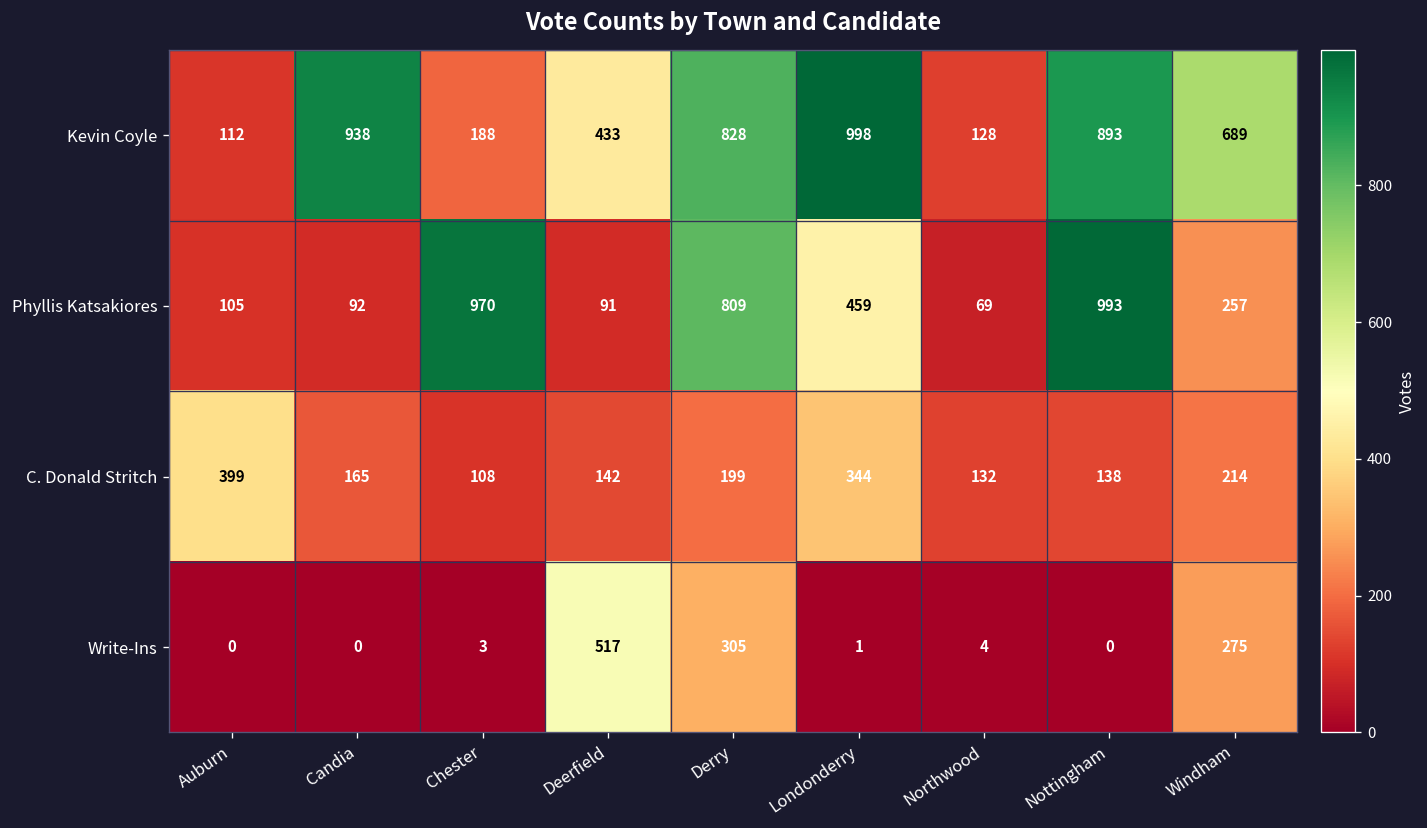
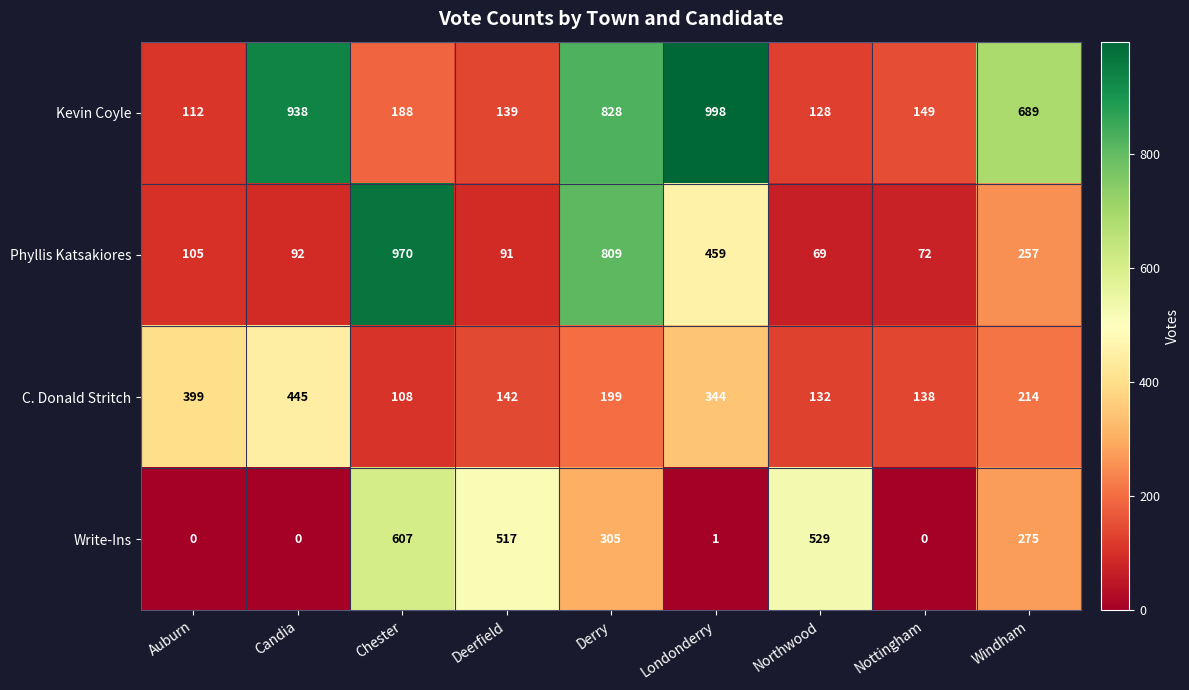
  {
    "Kevin Coyle": {
      "Auburn": 112,
      "Candia": 938,
      "Chester": 188,
-     "Deerfield": 433,
+     "Deerfield": 139,
      "Derry": 828,
      "Londonderry": 998,
      "Northwood": 128,
-     "Nottingham": 893,
+     "Nottingham": 149,
      "Windham": 689
    },
    "Phyllis Katsakiores": {
      "Auburn": 105,
      "Candia": 92,
      "Chester": 970,
      "Deerfield": 91,
      "Derry": 809,
      "Londonderry": 459,
      "Northwood": 69,
-     "Nottingham": 993,
+     "Nottingham": 72,
      "Windham": 257
    },
    "C. Donald Stritch": {
      "Auburn": 399,
-     "Candia": 165,
+     "Candia": 445,
      "Chester": 108,
      "Deerfield": 142,
      "Derry": 199,
      "Londonderry": 344,
      "Northwood": 132,
      "Nottingham": 138,
      "Windham": 214
    },
    "Write-Ins": {
      "Auburn": 0,
      "Candia": 0,
-     "Chester": 3,
+     "Chester": 607,
      "Deerfield": 517,
      "Derry": 305,
      "Londonderry": 1,
-     "Northwood": 4,
+     "Northwood": 529,
      "Nottingham": 0,
      "Windham": 275
    }
  }
